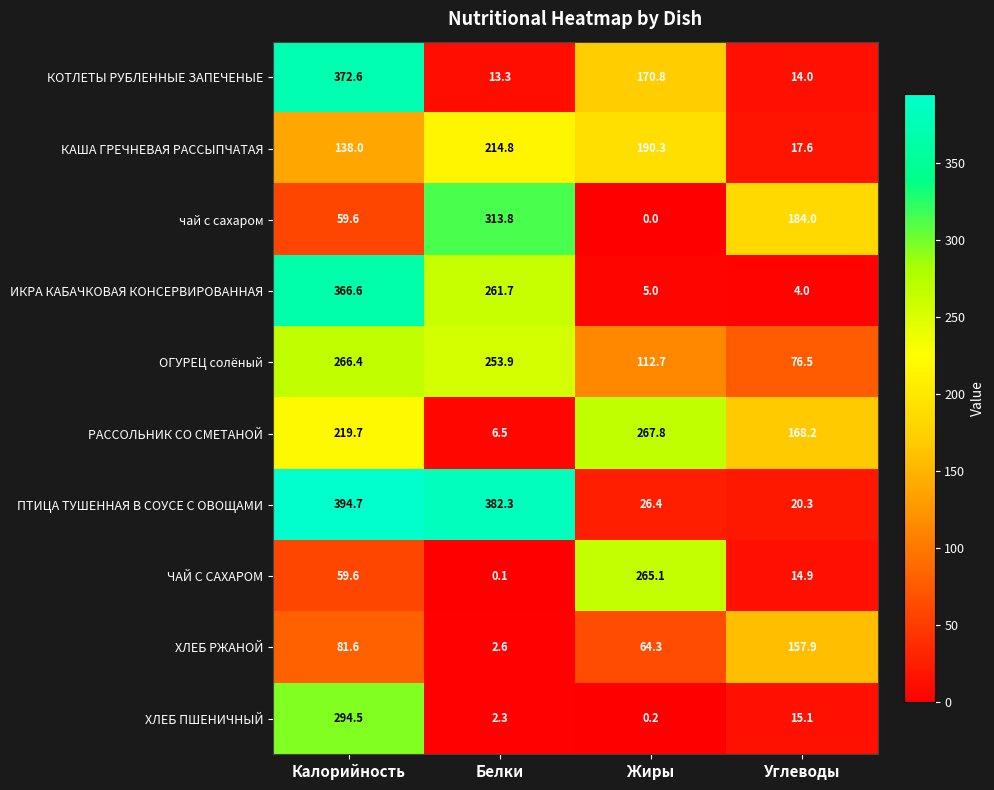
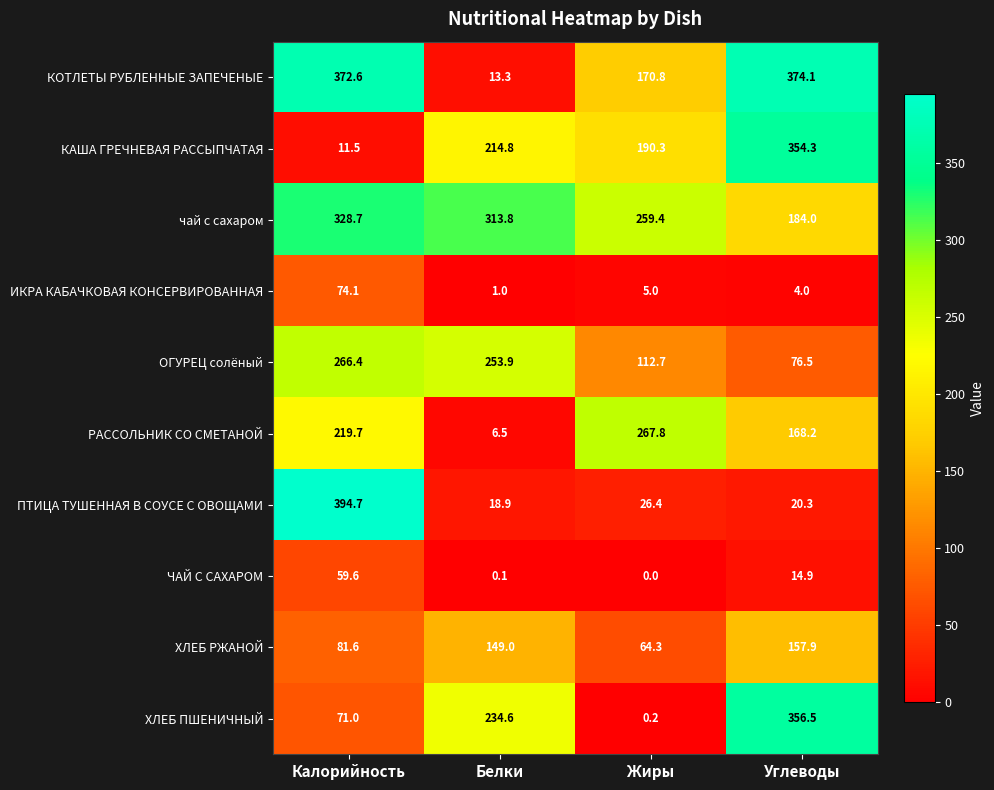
  {
    "КОТЛЕТЫ РУБЛЕННЫЕ ЗАПЕЧЕНЫЕ": {
      "Калорийность": 372.6,
      "Белки": 13.3,
      "Жиры": 170.8,
-     "Углеводы": 14.0
+     "Углеводы": 374.1
    },
    "КАША ГРЕЧНЕВАЯ РАССЫПЧАТАЯ": {
-     "Калорийность": 138.0,
+     "Калорийность": 11.5,
      "Белки": 214.8,
      "Жиры": 190.3,
-     "Углеводы": 17.6
+     "Углеводы": 354.3
    },
    "чай с сахаром": {
-     "Калорийность": 59.6,
+     "Калорийность": 328.7,
      "Белки": 313.8,
-     "Жиры": 0.0,
+     "Жиры": 259.4,
      "Углеводы": 184.0
    },
    "ИКРА КАБАЧКОВАЯ КОНСЕРВИРОВАННАЯ": {
-     "Калорийность": 366.6,
-     "Белки": 261.7,
+     "Калорийность": 74.1,
+     "Белки": 1.0,
      "Жиры": 5.0,
      "Углеводы": 4.0
    },
    "ОГУРЕЦ солёный": {
      "Калорийность": 266.4,
      "Белки": 253.9,
      "Жиры": 112.7,
      "Углеводы": 76.5
    },
    "РАССОЛЬНИК СО СМЕТАНОЙ": {
      "Калорийность": 219.7,
      "Белки": 6.5,
      "Жиры": 267.8,
      "Углеводы": 168.2
    },
    "ПТИЦА ТУШЕННАЯ В СОУСЕ С ОВОЩАМИ": {
      "Калорийность": 394.7,
-     "Белки": 382.3,
+     "Белки": 18.9,
      "Жиры": 26.4,
      "Углеводы": 20.3
    },
    "ЧАЙ С САХАРОМ": {
      "Калорийность": 59.6,
      "Белки": 0.1,
-     "Жиры": 265.1,
+     "Жиры": 0.0,
      "Углеводы": 14.9
    },
    "ХЛЕБ РЖАНОЙ": {
      "Калорийность": 81.6,
-     "Белки": 2.6,
+     "Белки": 149.0,
      "Жиры": 64.3,
      "Углеводы": 157.9
    },
    "ХЛЕБ ПШЕНИЧНЫЙ": {
-     "Калорийность": 294.5,
-     "Белки": 2.3,
+     "Калорийность": 71.0,
+     "Белки": 234.6,
      "Жиры": 0.2,
-     "Углеводы": 15.1
+     "Углеводы": 356.5
    }
  }
